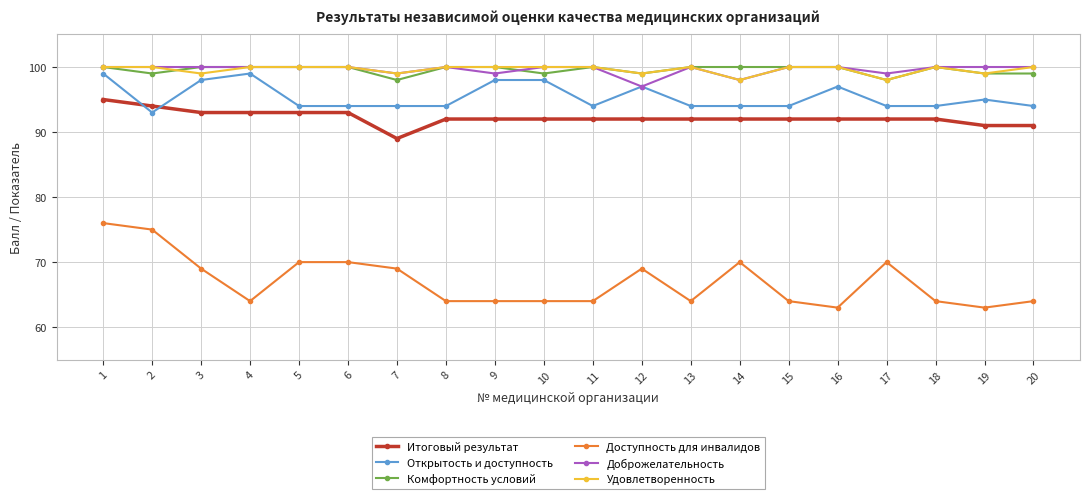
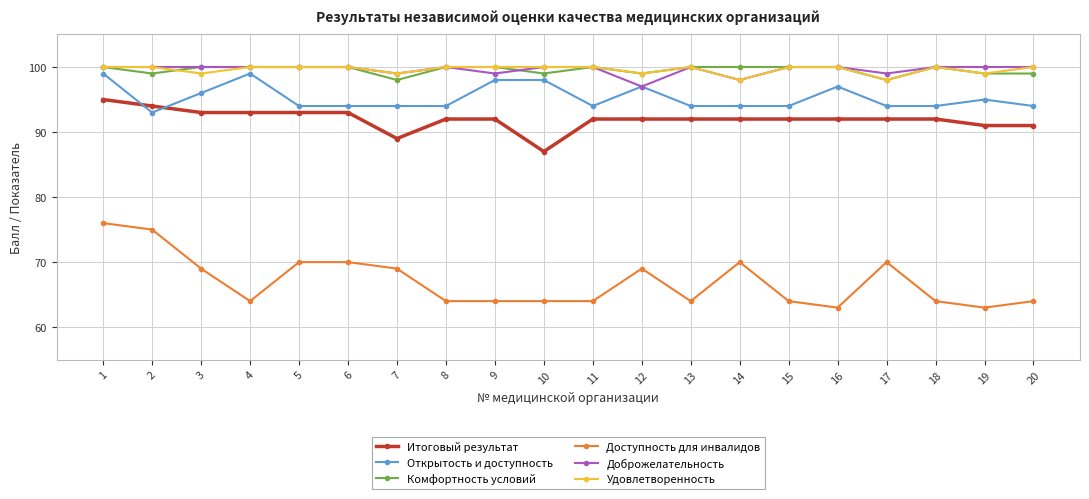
  {
    "Итоговый результат": {
      "1": 95,
      "2": 94,
      "3": 93,
      "4": 93,
      "5": 93,
      "6": 93,
      "7": 89,
      "8": 92,
      "9": 92,
-     "10": 92,
+     "10": 87,
      "11": 92,
      "12": 92,
      "13": 92,
      "14": 92,
      "15": 92,
      "16": 92,
      "17": 92,
      "18": 92,
      "19": 91,
      "20": 91
    },
    "Открытость и доступность": {
      "1": 99,
      "2": 93,
-     "3": 98,
+     "3": 96,
      "4": 99,
      "5": 94,
      "6": 94,
      "7": 94,
      "8": 94,
      "9": 98,
      "10": 98,
      "11": 94,
      "13": 94,
      "14": 94,
      "15": 94,
      "16": 97,
      "17": 94,
      "18": 94,
      "19": 95,
      "20": 94
    },
    "Комфортность условий": {
      "2": 99,
      "7": 98,
      "10": 99,
      "14": 100,
      "20": 99
    },
    "Доступность для инвалидов": {
      "1": 76,
      "2": 75,
      "3": 69,
      "4": 64,
      "5": 70,
      "6": 70,
      "7": 69,
      "8": 64,
      "9": 64,
      "10": 64,
      "11": 64,
      "12": 69,
      "13": 64,
      "14": 70,
      "15": 64,
      "16": 63,
      "17": 70,
      "18": 64,
      "19": 63,
      "20": 64
    },
    "Доброжелательность": {
      "9": 99,
      "17": 99,
      "19": 100
    },
    "Удовлетворенность": {
      "3": 99
    }
  }
